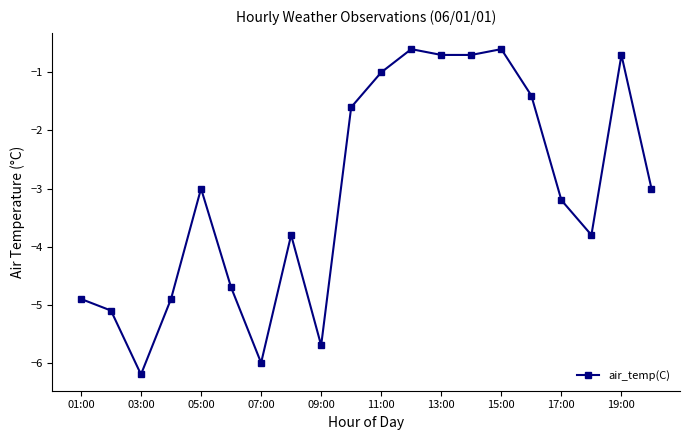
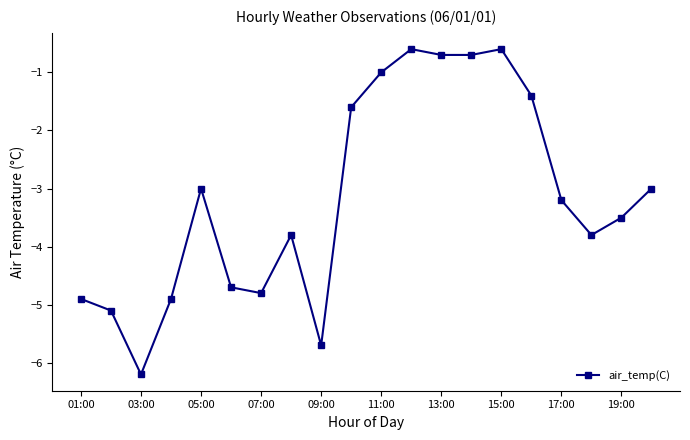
  {
    "01:00": -4.9,
    "03:00": -6.2,
    "05:00": -3.0,
-   "07:00": -6.0,
+   "07:00": -4.8,
    "09:00": -5.7,
    "11:00": -1.0,
    "13:00": -0.7,
    "15:00": -0.6,
    "17:00": -3.2,
-   "19:00": -0.7
+   "19:00": -3.5
  }
